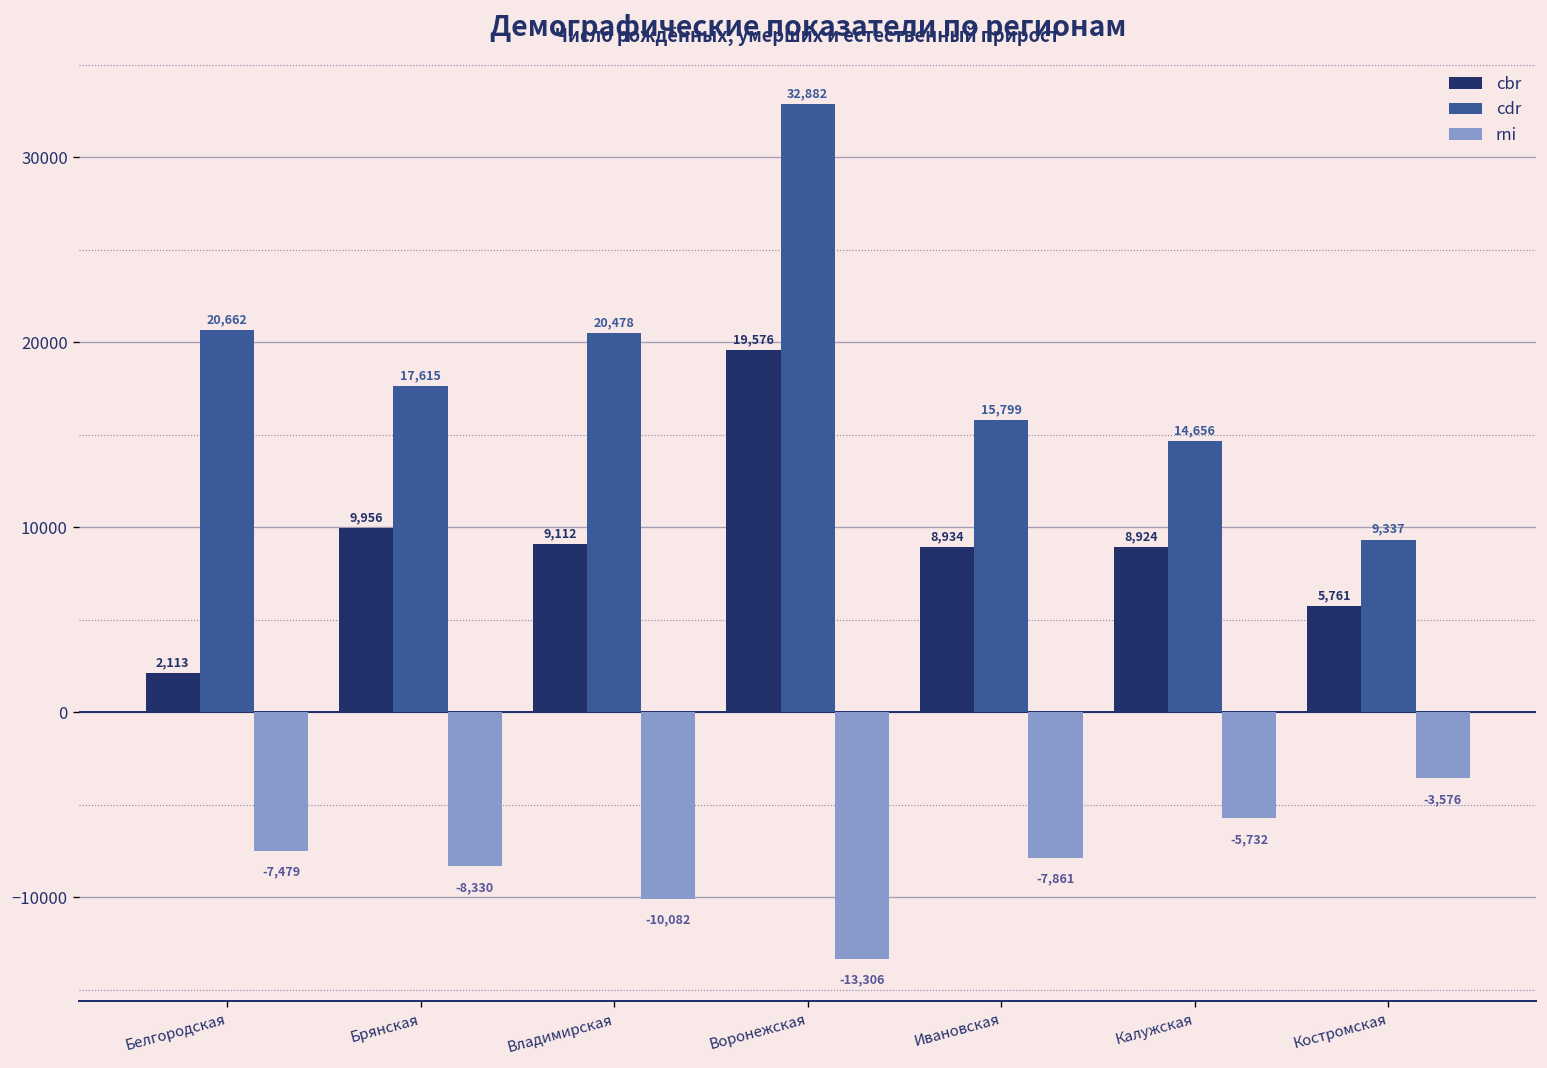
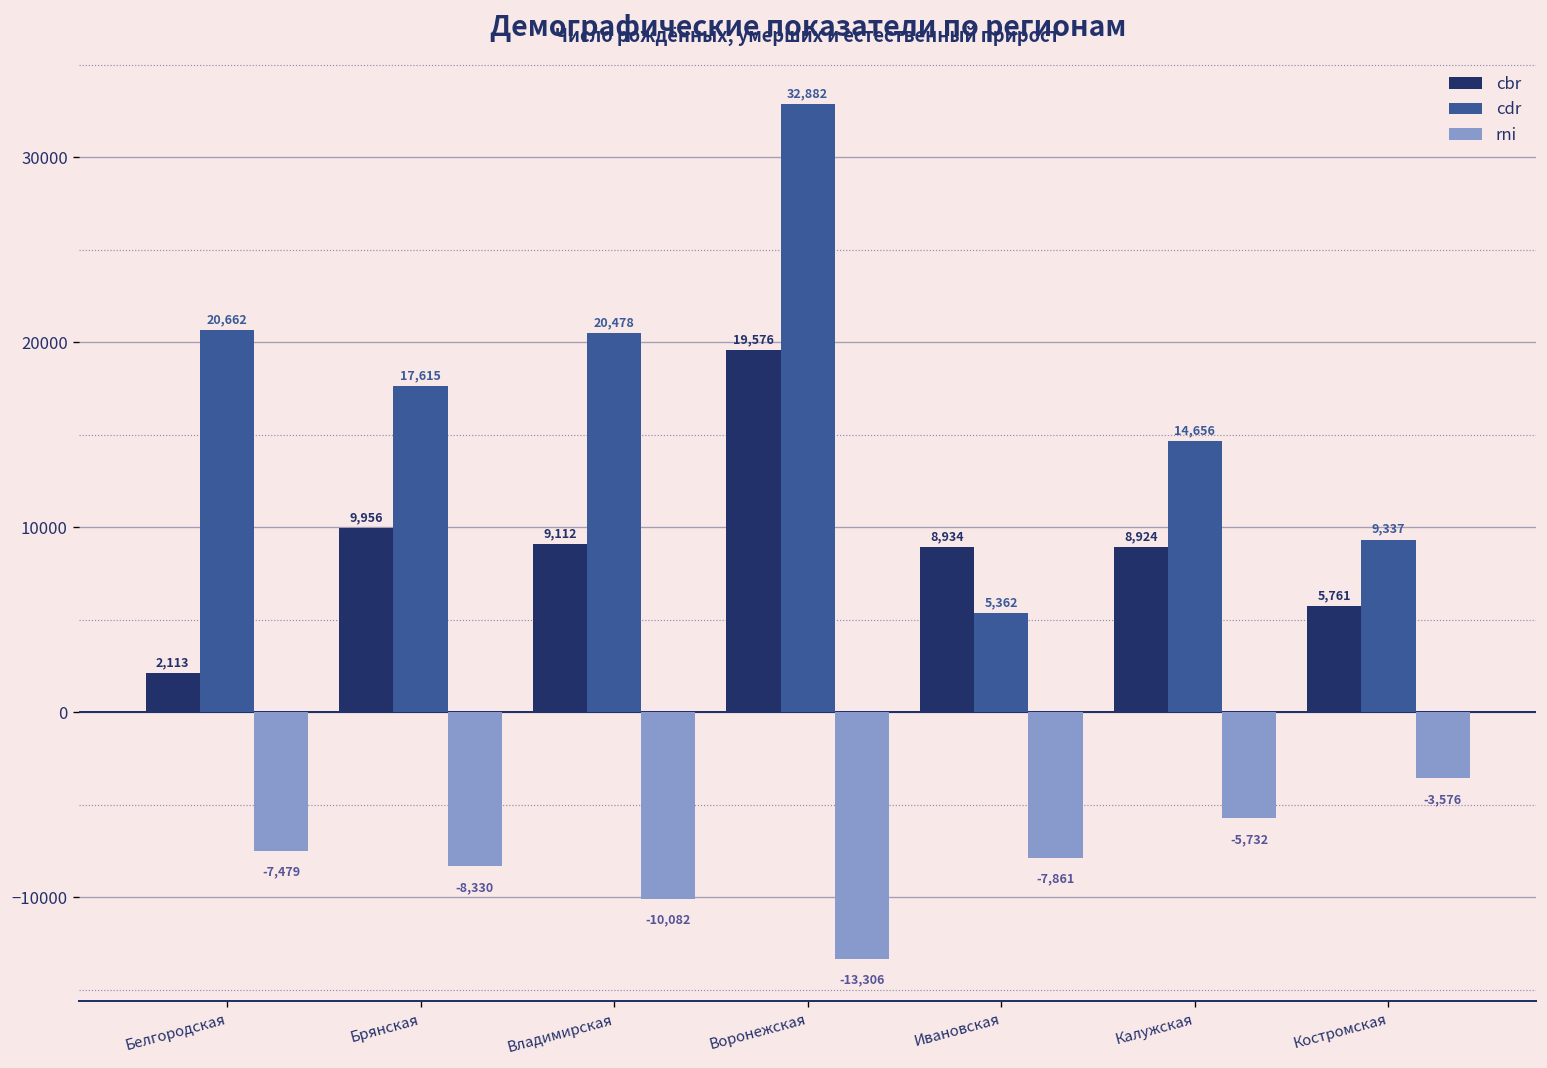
  {
    "cbr": {
      "Белгородская": "2,113",
      "Брянская": "9,956",
      "Владимирская": "9,112",
      "Воронежская": "19,576",
      "Ивановская": "8,934",
      "Калужская": "8,924",
      "Костромская": "5,761"
    },
    "cdr": {
      "Белгородская": "20,662",
      "Брянская": "17,615",
      "Владимирская": "20,478",
      "Воронежская": "32,882",
-     "Ивановская": "15,799",
+     "Ивановская": "5,362",
      "Калужская": "14,656",
      "Костромская": "9,337"
    },
    "rni": {
      "Белгородская": "-7,479",
      "Брянская": "-8,330",
      "Владимирская": "-10,082",
      "Воронежская": "-13,306",
      "Ивановская": "-7,861",
      "Калужская": "-5,732",
      "Костромская": "-3,576"
    }
  }
